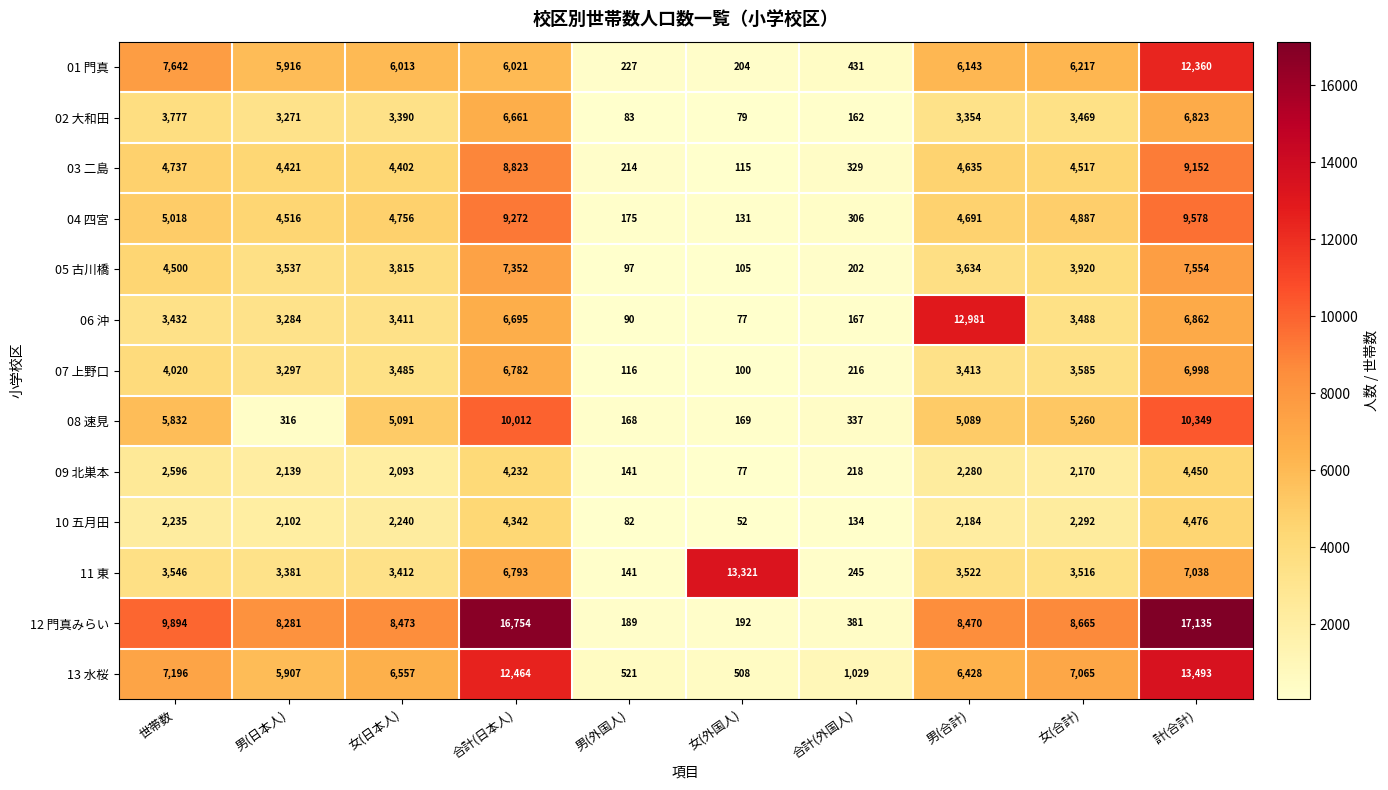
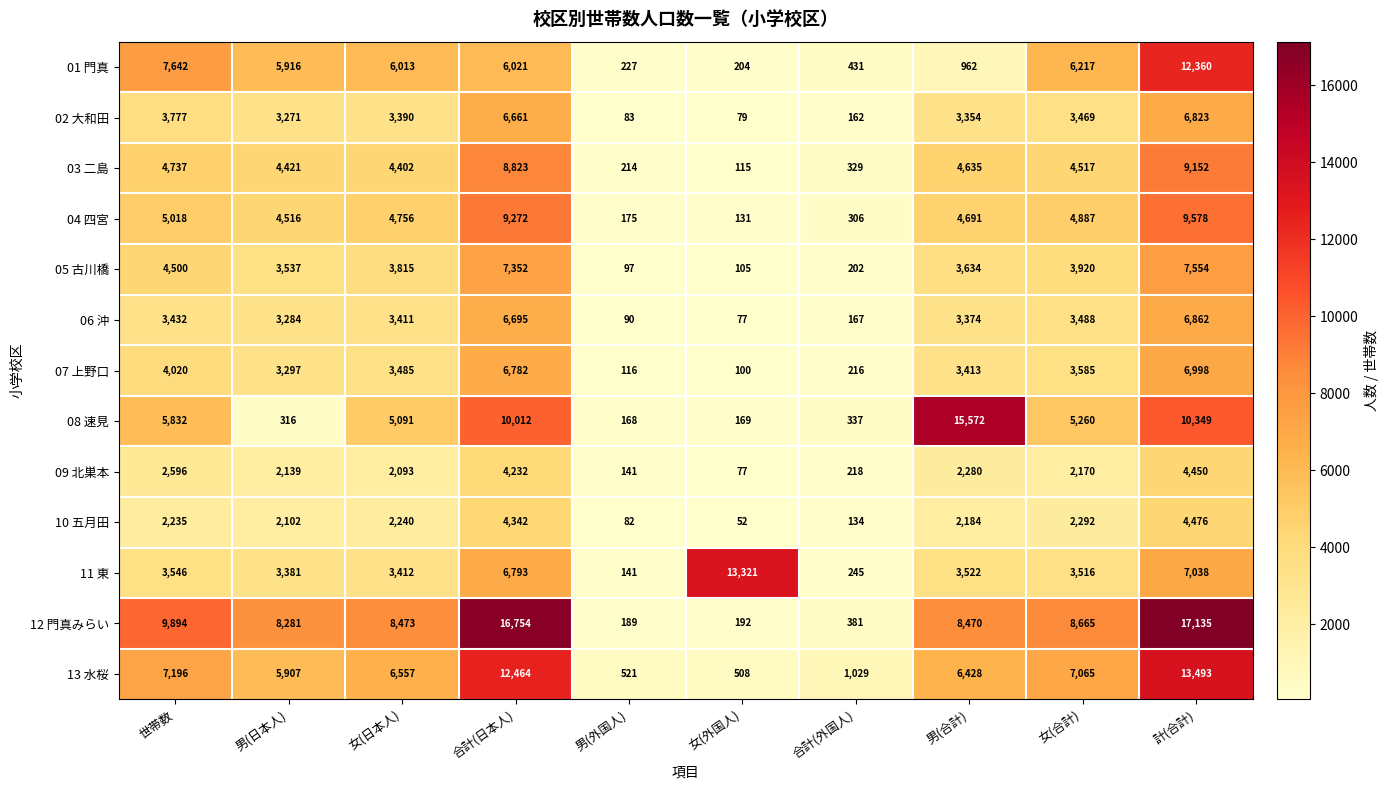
  {
    "01 門真": {
      "世帯数": "7,642",
      "男(日本人)": "5,916",
      "女(日本人)": "6,013",
      "合計(日本人)": "6,021",
      "男(外国人)": "227",
      "女(外国人)": "204",
      "合計(外国人)": "431",
-     "男(合計)": "6,143",
+     "男(合計)": "962",
      "女(合計)": "6,217",
      "計(合計)": "12,360"
    },
    "02 大和田": {
      "世帯数": "3,777",
      "男(日本人)": "3,271",
      "女(日本人)": "3,390",
      "合計(日本人)": "6,661",
      "男(外国人)": "83",
      "女(外国人)": "79",
      "合計(外国人)": "162",
      "男(合計)": "3,354",
      "女(合計)": "3,469",
      "計(合計)": "6,823"
    },
    "03 二島": {
      "世帯数": "4,737",
      "男(日本人)": "4,421",
      "女(日本人)": "4,402",
      "合計(日本人)": "8,823",
      "男(外国人)": "214",
      "女(外国人)": "115",
      "合計(外国人)": "329",
      "男(合計)": "4,635",
      "女(合計)": "4,517",
      "計(合計)": "9,152"
    },
    "04 四宮": {
      "世帯数": "5,018",
      "男(日本人)": "4,516",
      "女(日本人)": "4,756",
      "合計(日本人)": "9,272",
      "男(外国人)": "175",
      "女(外国人)": "131",
      "合計(外国人)": "306",
      "男(合計)": "4,691",
      "女(合計)": "4,887",
      "計(合計)": "9,578"
    },
    "05 古川橋": {
      "世帯数": "4,500",
      "男(日本人)": "3,537",
      "女(日本人)": "3,815",
      "合計(日本人)": "7,352",
      "男(外国人)": "97",
      "女(外国人)": "105",
      "合計(外国人)": "202",
      "男(合計)": "3,634",
      "女(合計)": "3,920",
      "計(合計)": "7,554"
    },
    "06 沖": {
      "世帯数": "3,432",
      "男(日本人)": "3,284",
      "女(日本人)": "3,411",
      "合計(日本人)": "6,695",
      "男(外国人)": "90",
      "女(外国人)": "77",
      "合計(外国人)": "167",
-     "男(合計)": "12,981",
+     "男(合計)": "3,374",
      "女(合計)": "3,488",
      "計(合計)": "6,862"
    },
    "07 上野口": {
      "世帯数": "4,020",
      "男(日本人)": "3,297",
      "女(日本人)": "3,485",
      "合計(日本人)": "6,782",
      "男(外国人)": "116",
      "女(外国人)": "100",
      "合計(外国人)": "216",
      "男(合計)": "3,413",
      "女(合計)": "3,585",
      "計(合計)": "6,998"
    },
    "08 速見": {
      "世帯数": "5,832",
      "男(日本人)": "316",
      "女(日本人)": "5,091",
      "合計(日本人)": "10,012",
      "男(外国人)": "168",
      "女(外国人)": "169",
      "合計(外国人)": "337",
-     "男(合計)": "5,089",
+     "男(合計)": "15,572",
      "女(合計)": "5,260",
      "計(合計)": "10,349"
    },
    "09 北巣本": {
      "世帯数": "2,596",
      "男(日本人)": "2,139",
      "女(日本人)": "2,093",
      "合計(日本人)": "4,232",
      "男(外国人)": "141",
      "女(外国人)": "77",
      "合計(外国人)": "218",
      "男(合計)": "2,280",
      "女(合計)": "2,170",
      "計(合計)": "4,450"
    },
    "10 五月田": {
      "世帯数": "2,235",
      "男(日本人)": "2,102",
      "女(日本人)": "2,240",
      "合計(日本人)": "4,342",
      "男(外国人)": "82",
      "女(外国人)": "52",
      "合計(外国人)": "134",
      "男(合計)": "2,184",
      "女(合計)": "2,292",
      "計(合計)": "4,476"
    },
    "11 東": {
      "世帯数": "3,546",
      "男(日本人)": "3,381",
      "女(日本人)": "3,412",
      "合計(日本人)": "6,793",
      "男(外国人)": "141",
      "女(外国人)": "13,321",
      "合計(外国人)": "245",
      "男(合計)": "3,522",
      "女(合計)": "3,516",
      "計(合計)": "7,038"
    },
    "12 門真みらい": {
      "世帯数": "9,894",
      "男(日本人)": "8,281",
      "女(日本人)": "8,473",
      "合計(日本人)": "16,754",
      "男(外国人)": "189",
      "女(外国人)": "192",
      "合計(外国人)": "381",
      "男(合計)": "8,470",
      "女(合計)": "8,665",
      "計(合計)": "17,135"
    },
    "13 水桜": {
      "世帯数": "7,196",
      "男(日本人)": "5,907",
      "女(日本人)": "6,557",
      "合計(日本人)": "12,464",
      "男(外国人)": "521",
      "女(外国人)": "508",
      "合計(外国人)": "1,029",
      "男(合計)": "6,428",
      "女(合計)": "7,065",
      "計(合計)": "13,493"
    }
  }
